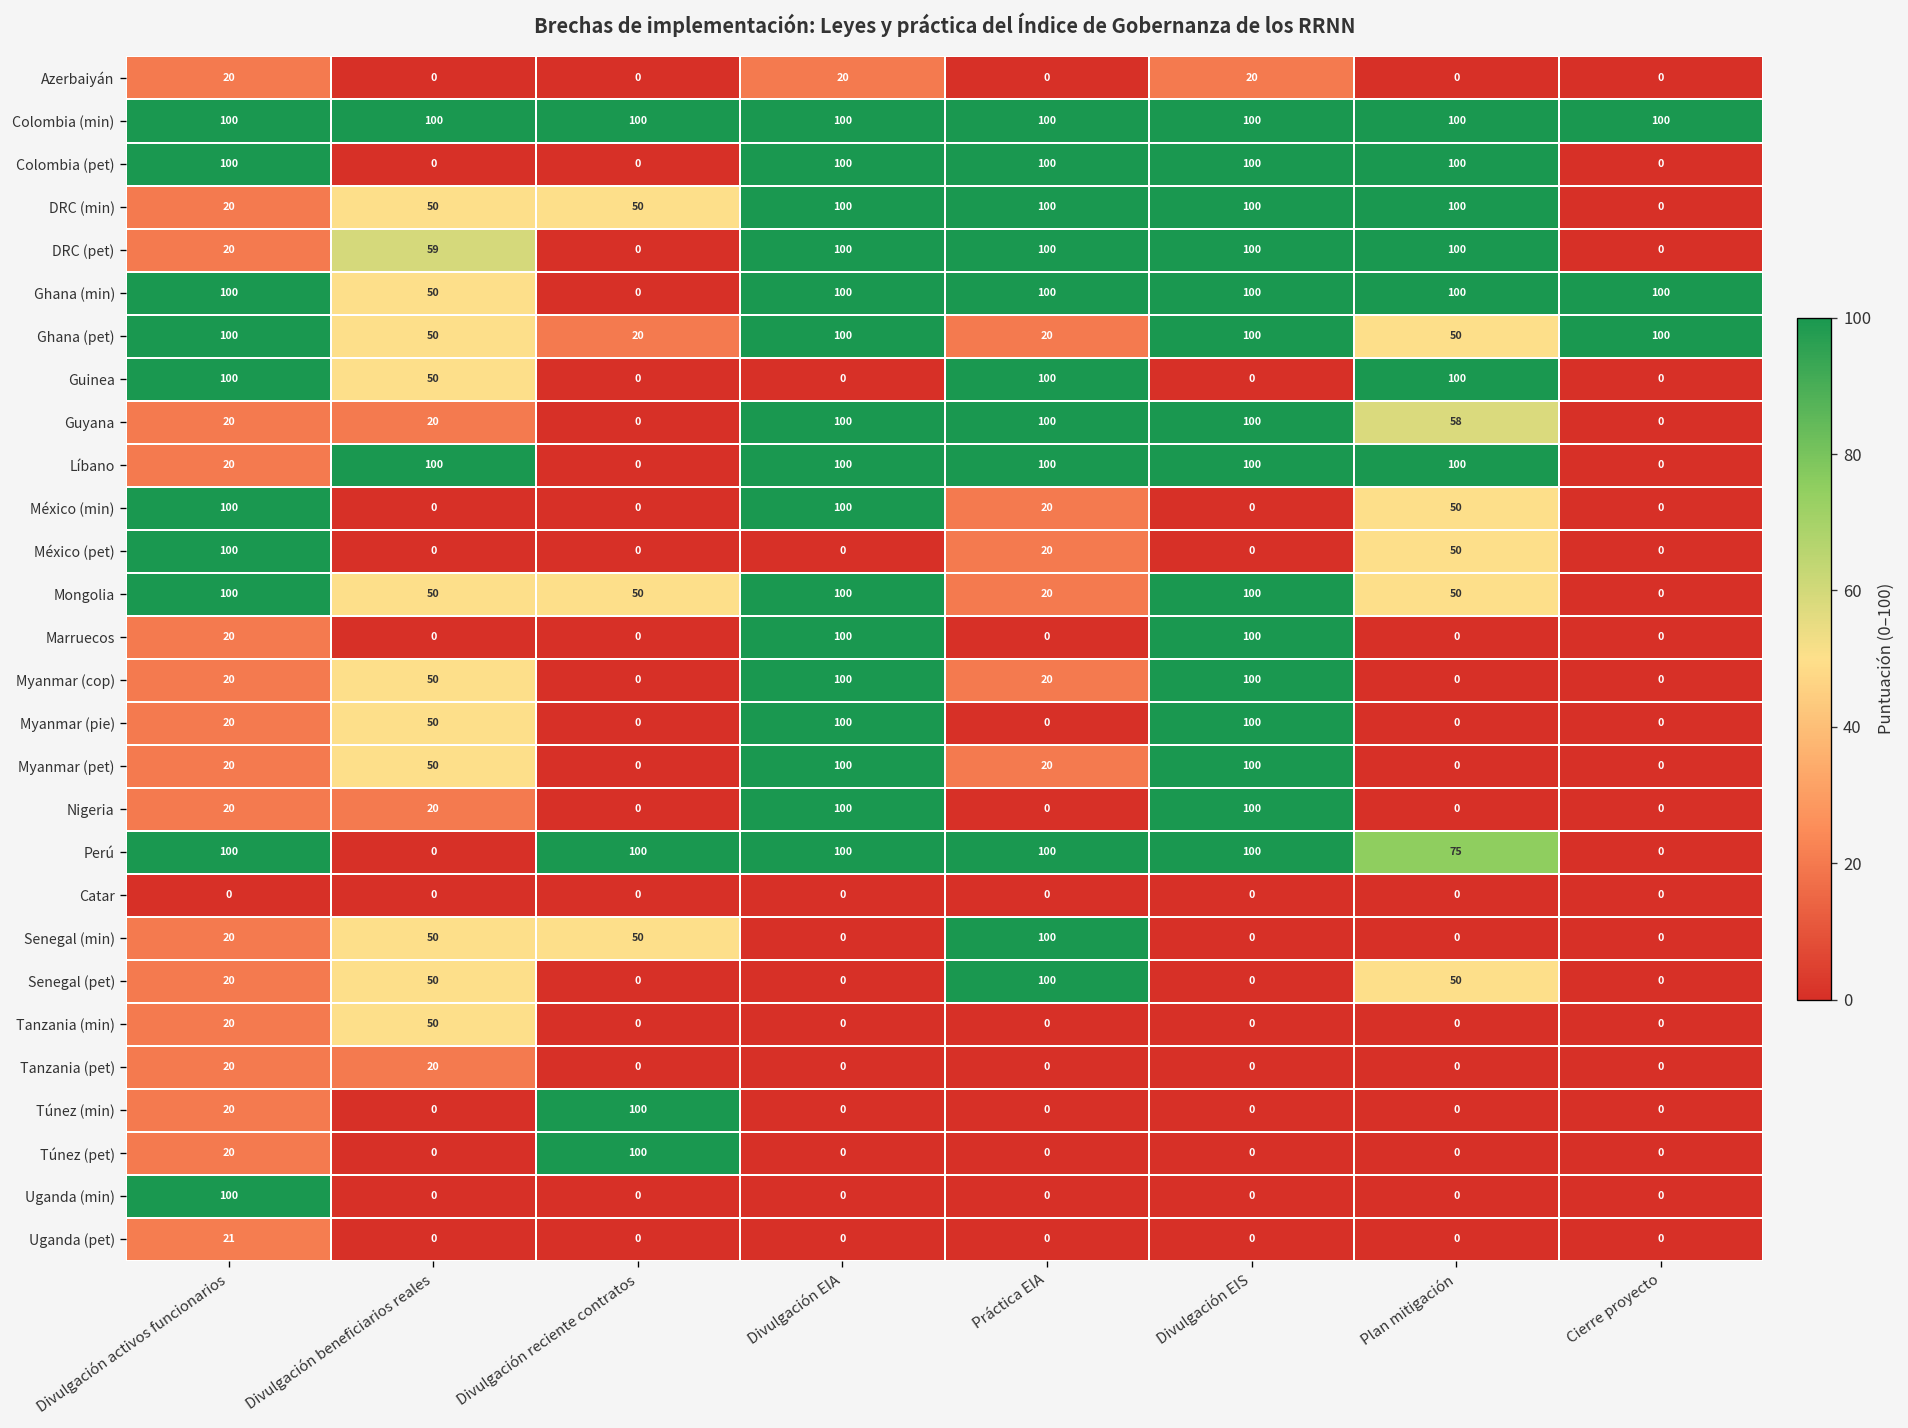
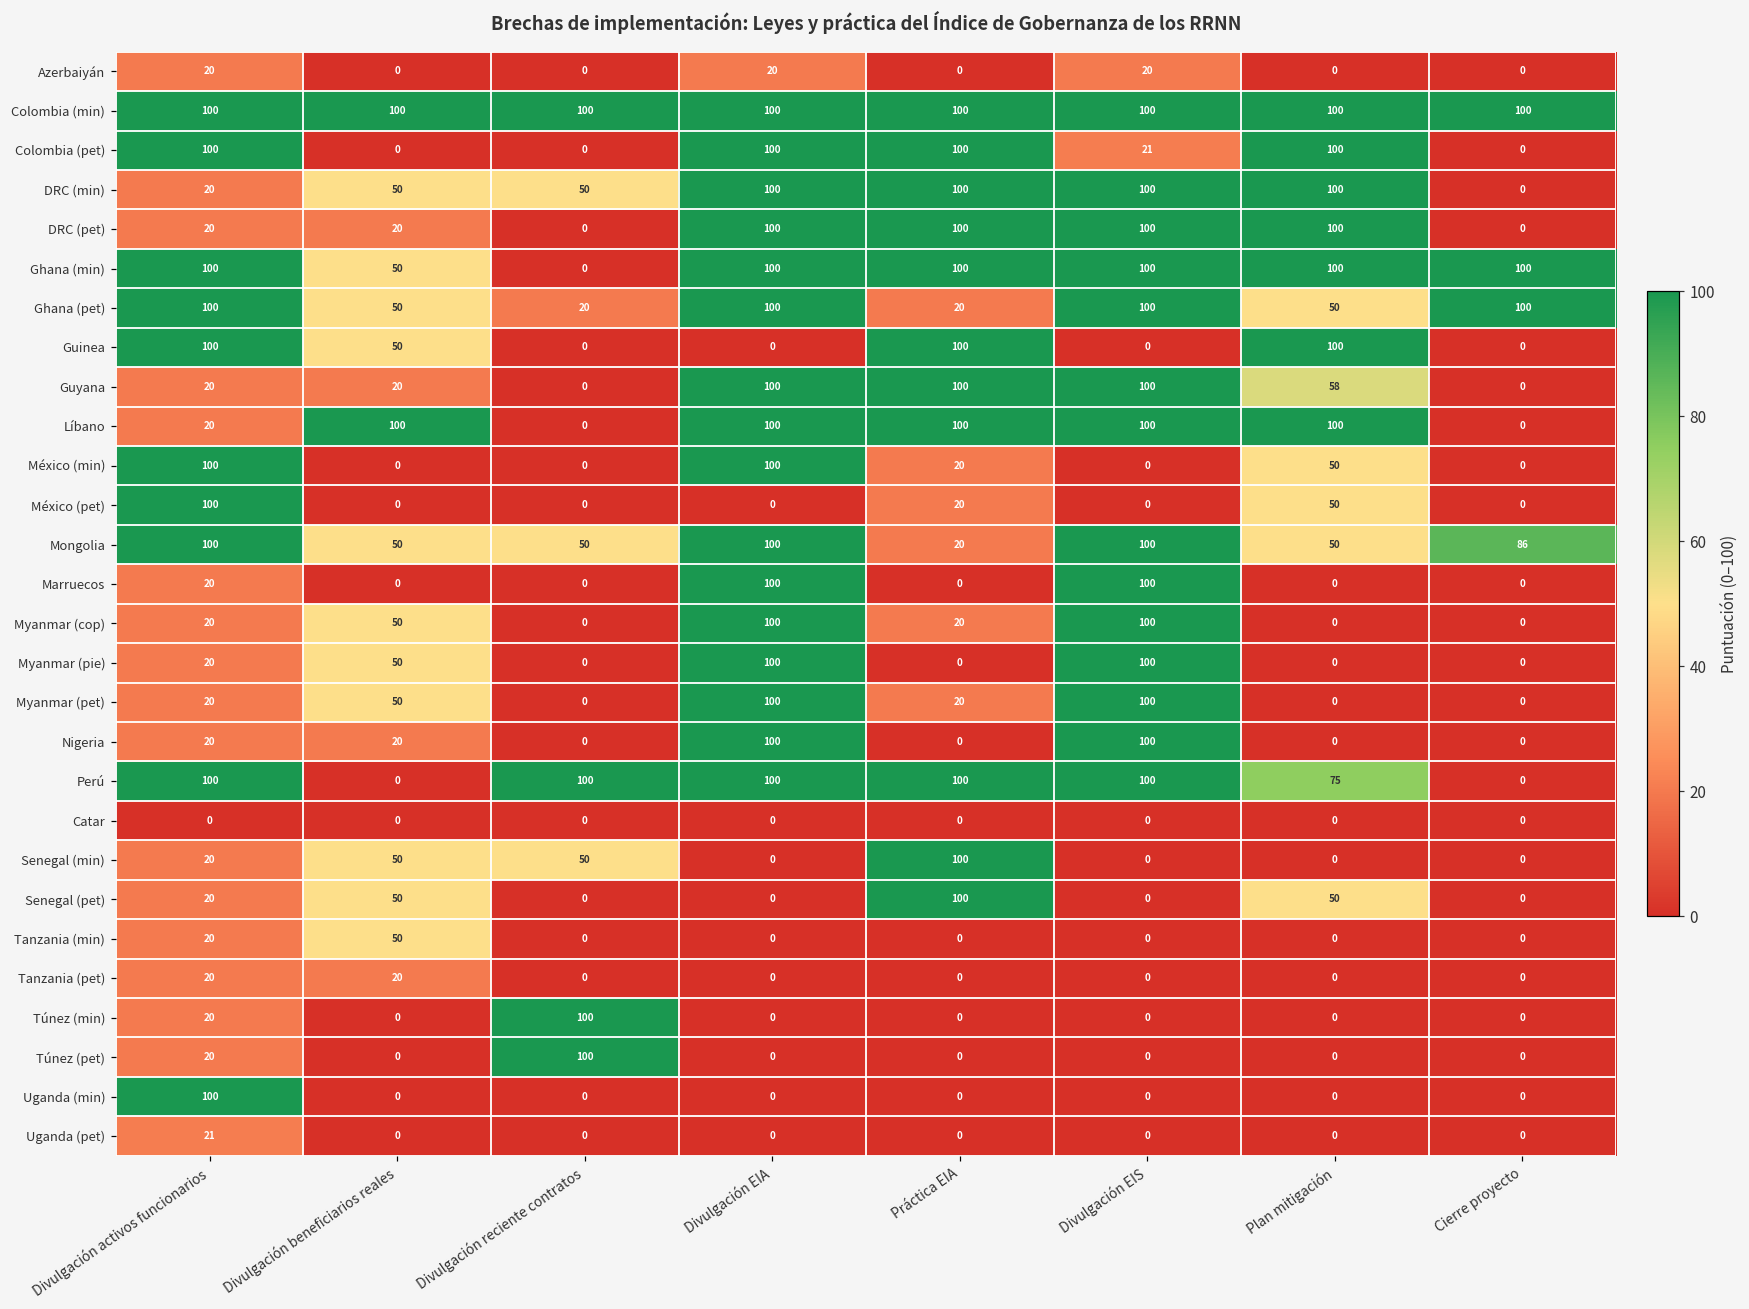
  {
    "Colombia (pet)": {
      "Divulgación activos funcionarios": 100,
      "Divulgación beneficiarios reales": 0,
      "Divulgación reciente contratos": 0,
      "Divulgación EIA": 100,
      "Práctica EIA": 100,
-     "Divulgación EIS": 100,
+     "Divulgación EIS": 21,
      "Plan mitigación": 100,
      "Cierre proyecto": 0
    },
    "DRC (pet)": {
      "Divulgación activos funcionarios": 20,
-     "Divulgación beneficiarios reales": 59,
+     "Divulgación beneficiarios reales": 20,
      "Divulgación reciente contratos": 0,
      "Divulgación EIA": 100,
      "Práctica EIA": 100,
      "Divulgación EIS": 100,
      "Plan mitigación": 100,
      "Cierre proyecto": 0
    },
    "Mongolia": {
      "Divulgación activos funcionarios": 100,
      "Divulgación beneficiarios reales": 50,
      "Divulgación reciente contratos": 50,
      "Divulgación EIA": 100,
      "Práctica EIA": 20,
      "Divulgación EIS": 100,
      "Plan mitigación": 50,
-     "Cierre proyecto": 0
+     "Cierre proyecto": 86
    }
  }
